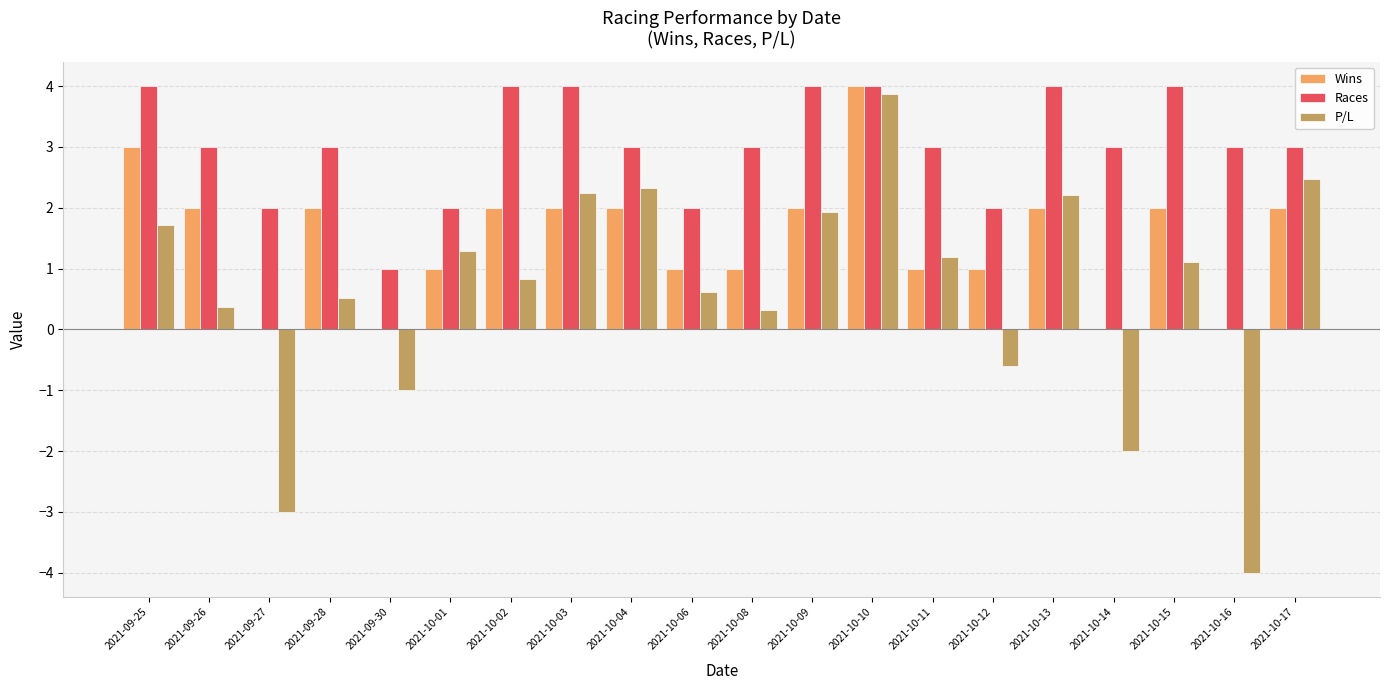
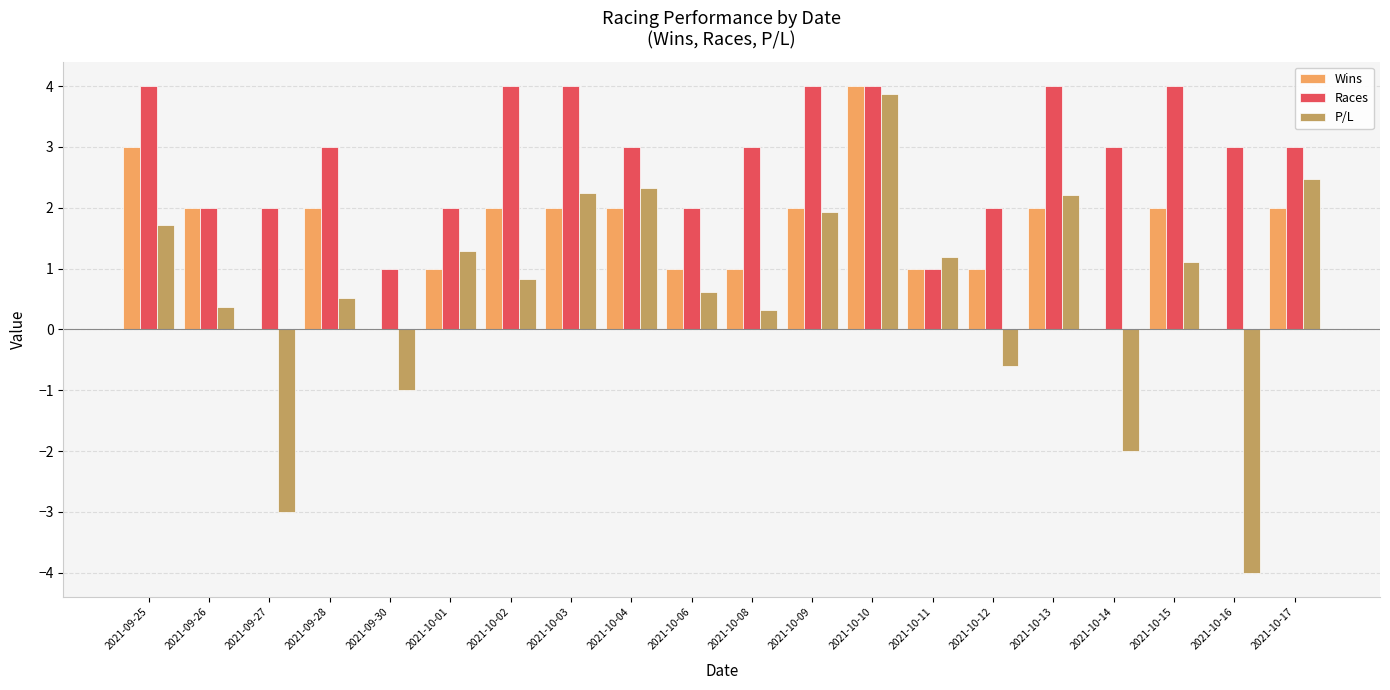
  {
    "Races": {
      "2021-09-25": 4,
-     "2021-09-26": 3,
+     "2021-09-26": 2,
      "2021-09-27": 2,
      "2021-09-28": 3,
      "2021-09-30": 1,
      "2021-10-01": 2,
      "2021-10-02": 4,
      "2021-10-03": 4,
      "2021-10-04": 3,
      "2021-10-06": 2,
      "2021-10-08": 3,
      "2021-10-09": 4,
      "2021-10-10": 4,
-     "2021-10-11": 3,
+     "2021-10-11": 1,
      "2021-10-12": 2,
      "2021-10-13": 4,
      "2021-10-14": 3,
      "2021-10-15": 4,
      "2021-10-16": 3,
      "2021-10-17": 3
    }
  }
